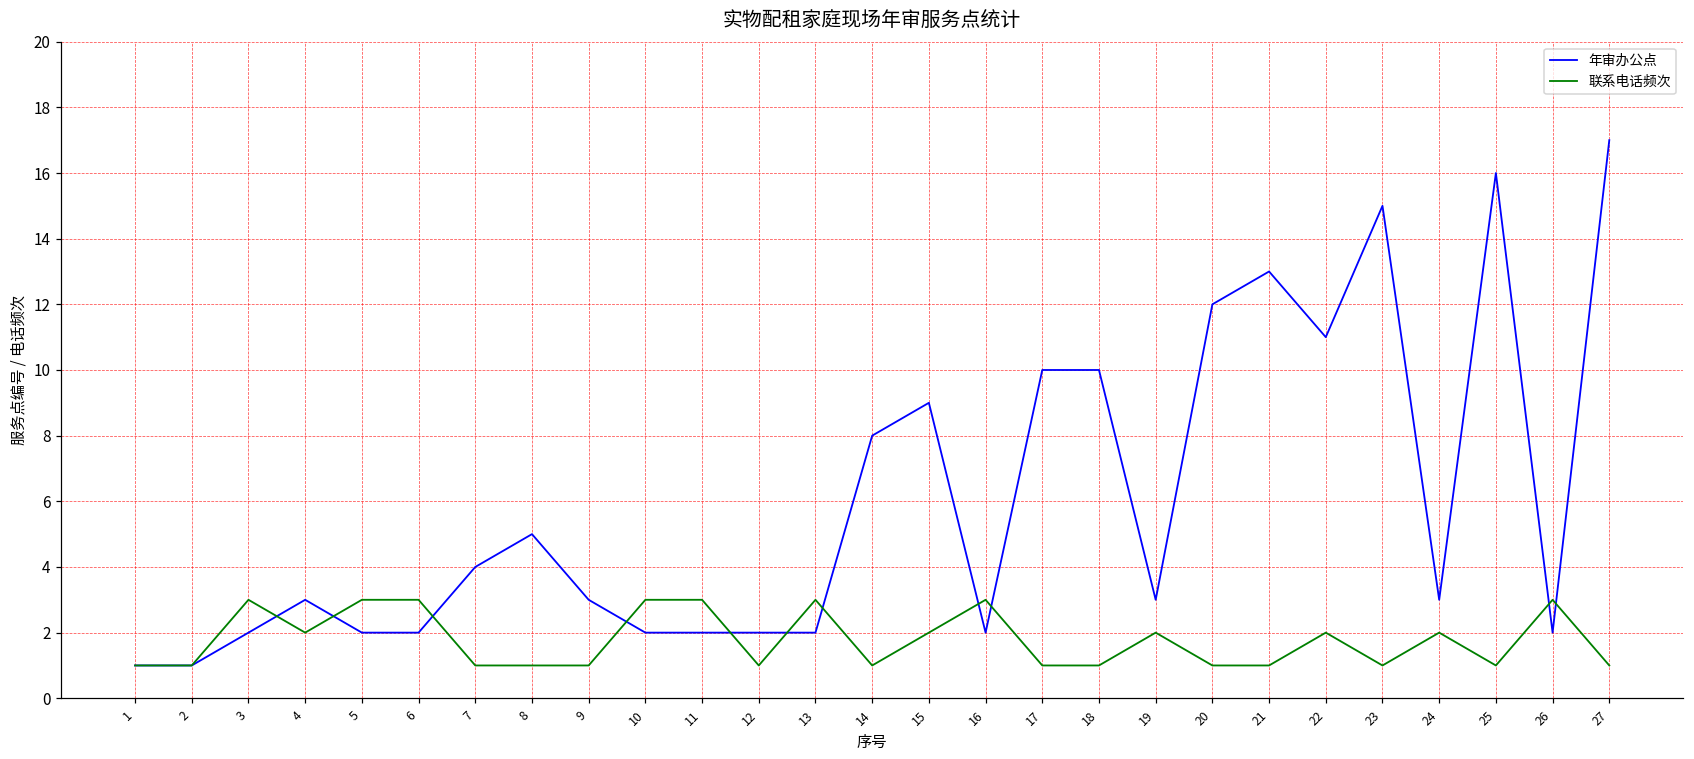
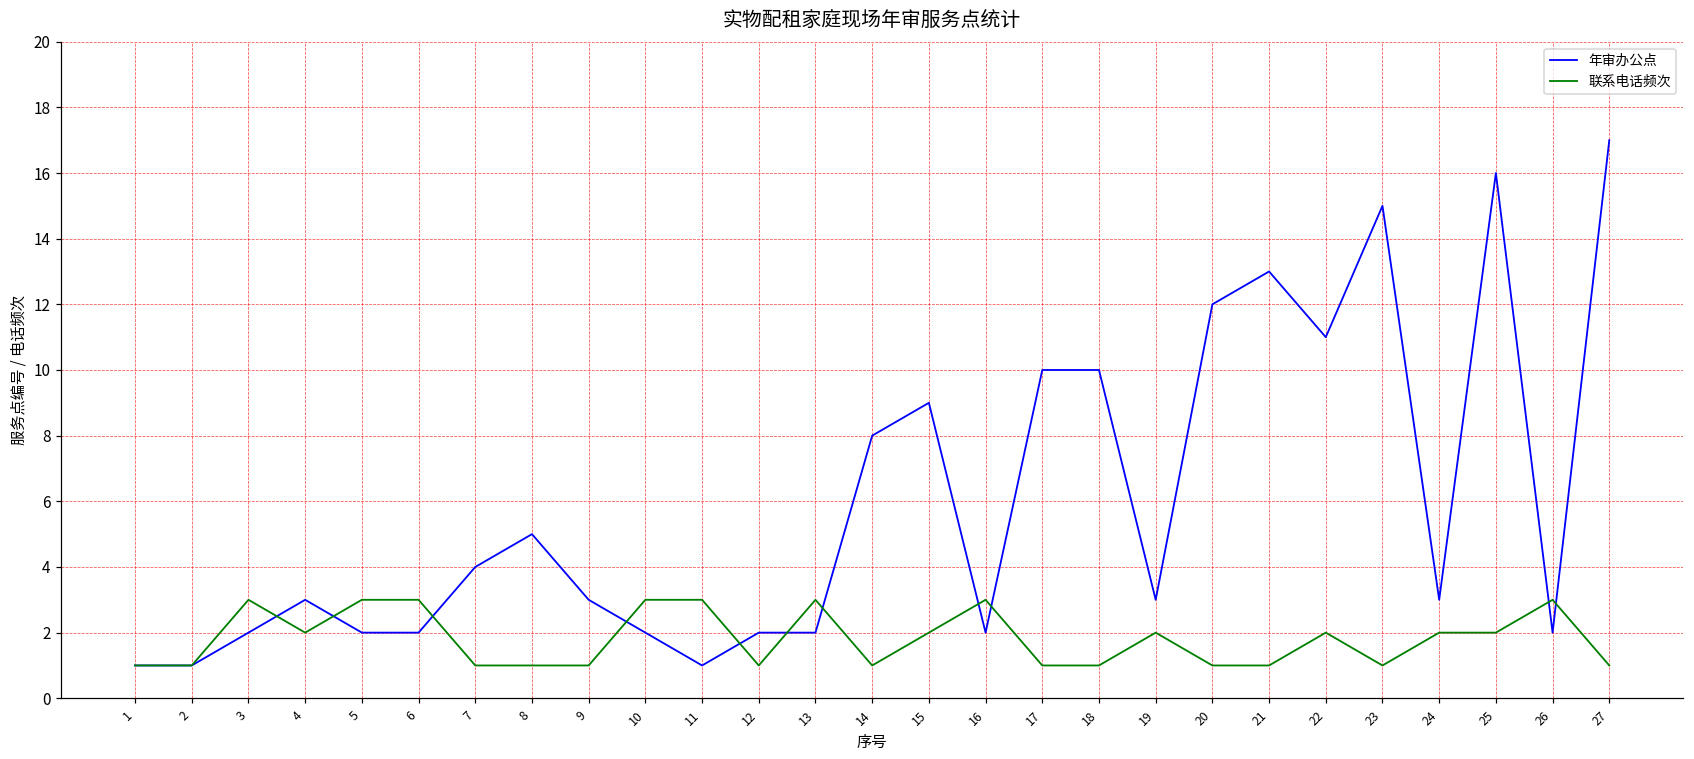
  {
    "年审办公点": {
      "3": 2,
      "4": 3,
      "5": 2,
      "6": 2,
      "7": 4,
      "8": 5,
      "9": 3,
      "10": 2,
-     "11": 2,
+     "11": 1,
      "12": 2,
      "13": 2,
      "14": 8,
      "15": 9,
      "16": 2,
      "17": 10,
      "18": 10,
      "19": 3,
      "20": 12,
      "21": 13,
      "22": 11,
      "23": 15,
      "24": 3,
      "25": 16,
      "26": 2,
      "27": 17
    },
    "联系电话频次": {
      "3": 3,
      "4": 2,
      "5": 3,
      "6": 3,
      "7": 1,
      "8": 1,
      "9": 1,
      "10": 3,
      "11": 3,
      "12": 1,
      "13": 3,
      "14": 1,
      "15": 2,
      "16": 3,
      "17": 1,
      "18": 1,
      "19": 2,
      "20": 1,
      "21": 1,
      "22": 2,
      "23": 1,
      "24": 2,
-     "25": 1,
+     "25": 2,
      "26": 3,
      "27": 1
    }
  }
